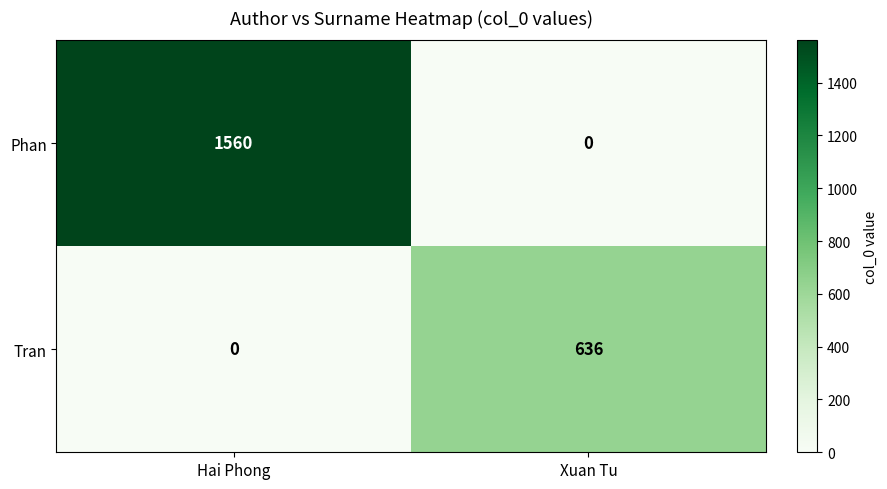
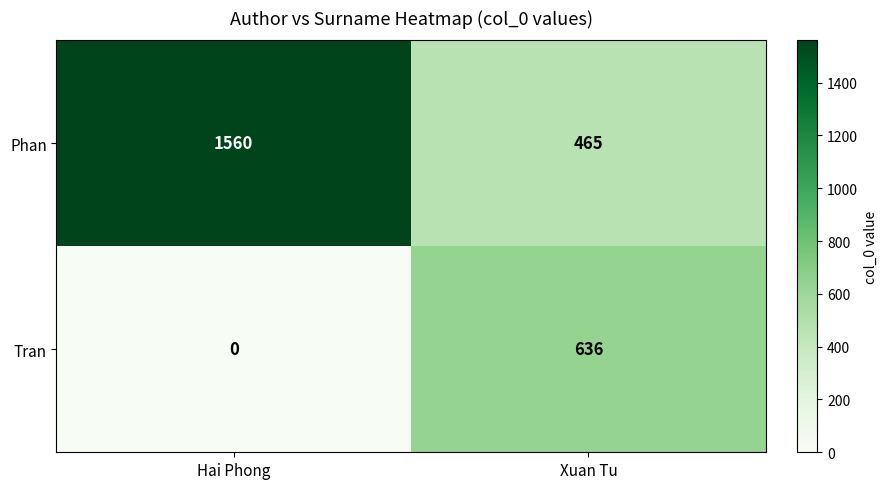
  {
    "Phan": {
      "Hai Phong": 1560,
-     "Xuan Tu": 0
+     "Xuan Tu": 465
    },
    "Tran": {
      "Hai Phong": 0,
      "Xuan Tu": 636
    }
  }
